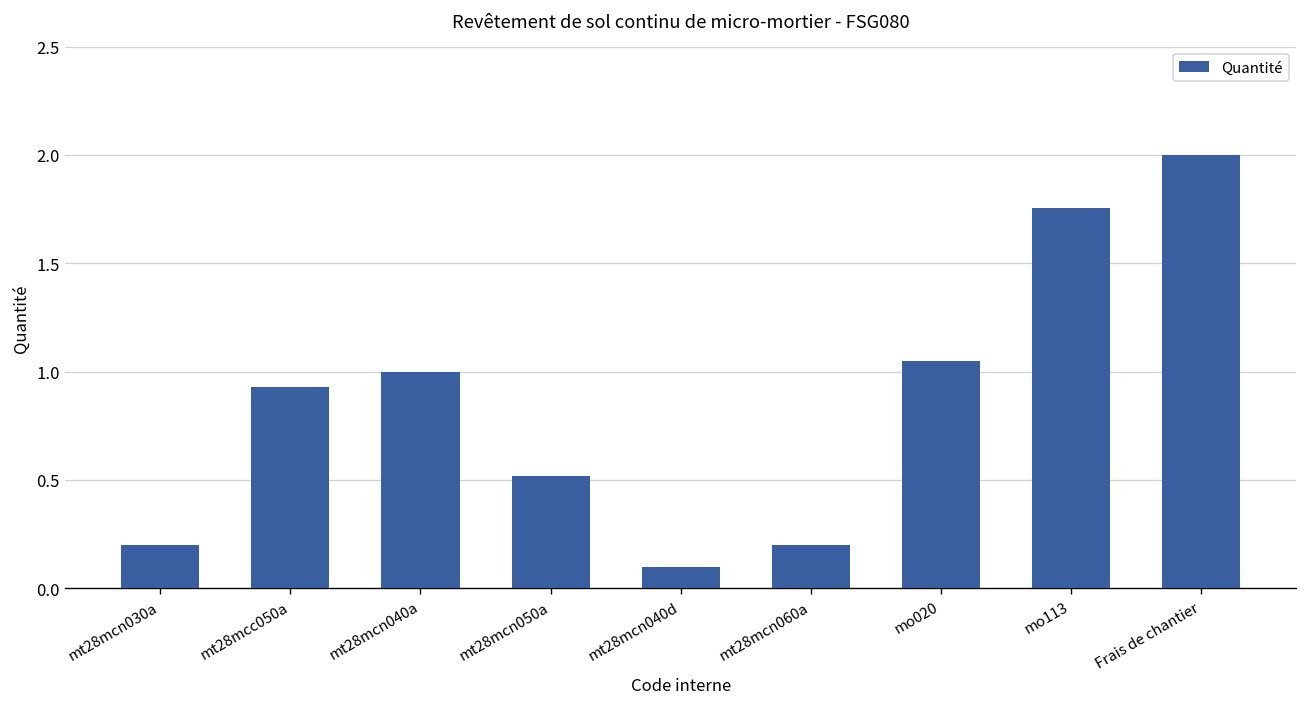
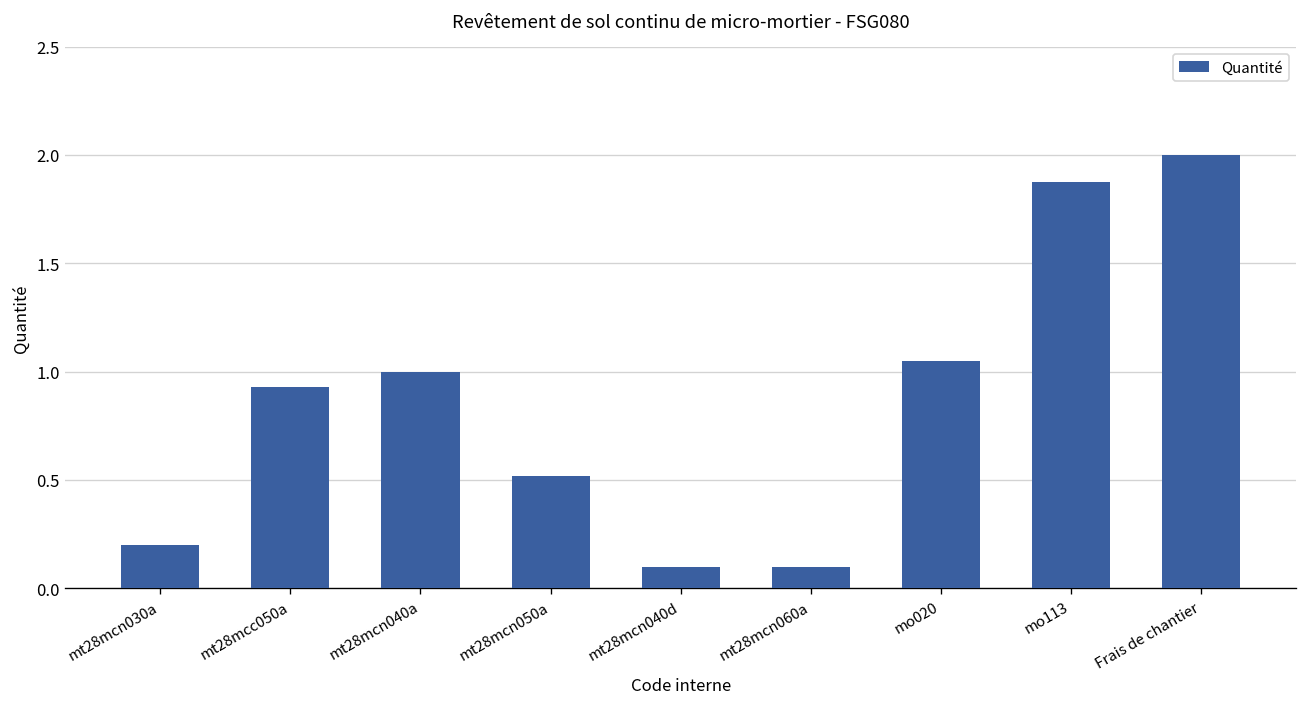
  {
    "mt28mcn030a": 0.20,
    "mt28mcc050a": 0.93,
    "mt28mcn040a": 1.00,
    "mt28mcn050a": 0.52,
    "mt28mcn040d": 0.10,
-   "mt28mcn060a": 0.2,
+   "mt28mcn060a": 0.1,
    "mo020": 1.05,
-   "mo113": 1.76,
+   "mo113": 1.87,
    "Frais de chantier": 2.00
  }
